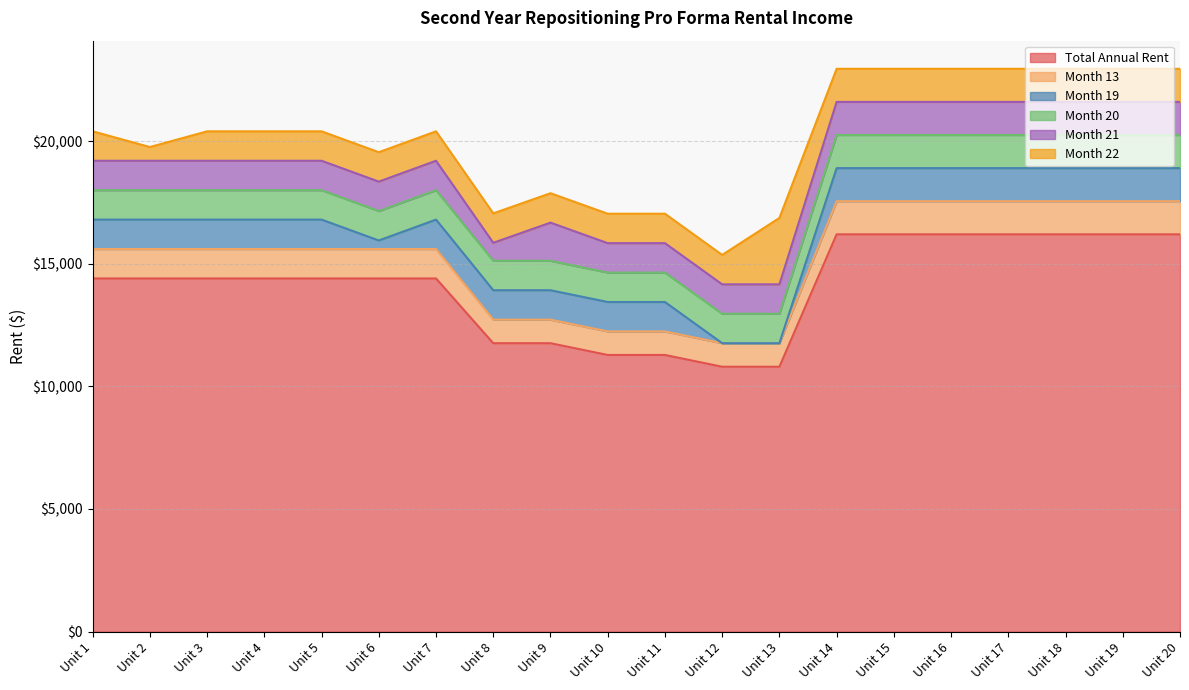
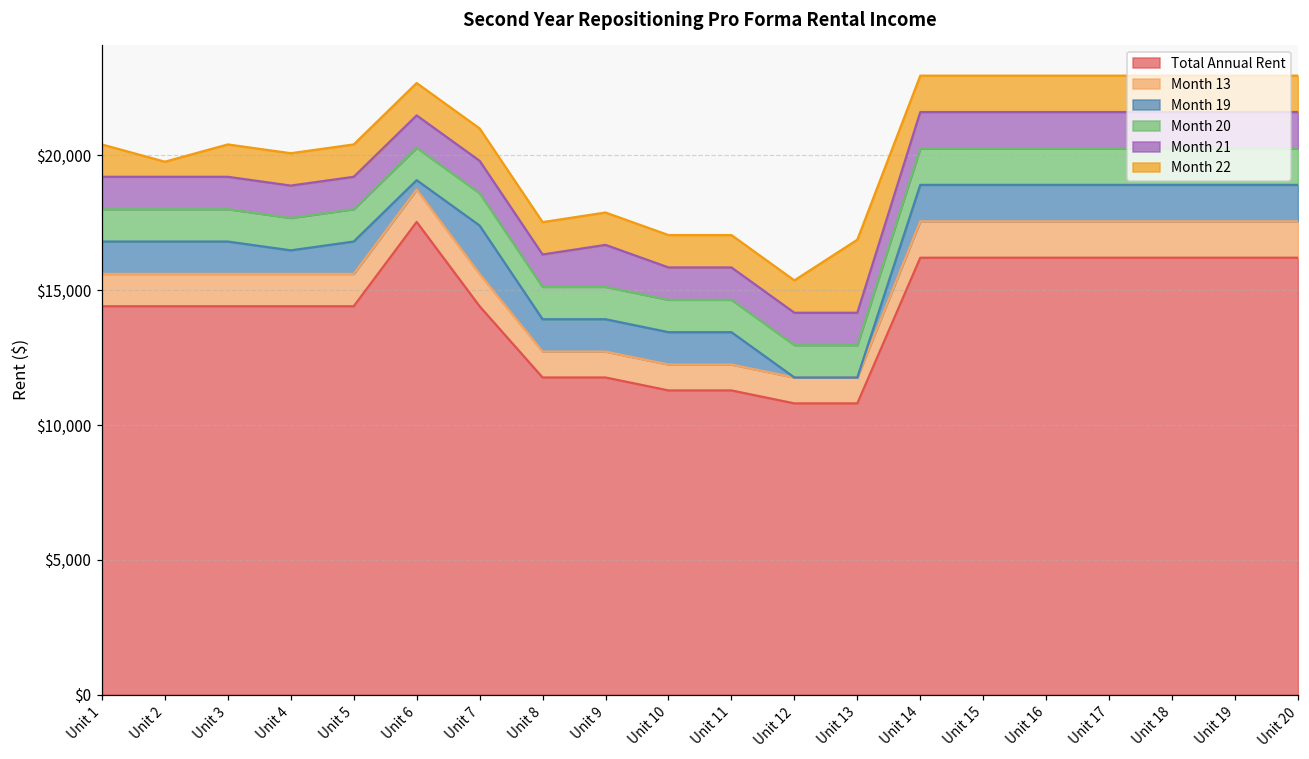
  {
    "Total Annual Rent": {
      "Unit 1": "$14,400",
      "Unit 2": "$14,400",
      "Unit 3": "$14,400",
      "Unit 4": "$14,400",
      "Unit 5": "$14,400",
-     "Unit 6": "$14,400",
+     "Unit 6": "$17,500",
      "Unit 7": "$14,400",
      "Unit 8": "$11,800",
      "Unit 9": "$11,800",
      "Unit 10": "$11,300",
      "Unit 11": "$11,300",
      "Unit 12": "$10,800",
      "Unit 13": "$10,800",
      "Unit 14": "$16,200",
      "Unit 15": "$16,200",
      "Unit 16": "$16,200",
      "Unit 17": "$16,200",
      "Unit 18": "$16,200",
      "Unit 19": "$16,200",
      "Unit 20": "$16,200"
    },
    "Month 13": {
      "Unit 1": "$1,200",
      "Unit 2": "$1,200",
      "Unit 3": "$1,200",
      "Unit 4": "$1,200",
      "Unit 5": "$1,200",
      "Unit 6": "$1,200",
      "Unit 7": "$1,200",
      "Unit 8": "$1,000",
      "Unit 9": "$1,000",
      "Unit 10": "$1,000",
      "Unit 11": "$1,000",
      "Unit 14": "$1,400",
      "Unit 15": "$1,400",
      "Unit 16": "$1,400",
      "Unit 17": "$1,400",
      "Unit 18": "$1,400",
      "Unit 19": "$1,400",
      "Unit 20": "$1,400"
    },
    "Month 19": {
      "Unit 1": "$1,200",
      "Unit 2": "$1,200",
      "Unit 3": "$1,200",
-     "Unit 4": "$1,200",
+     "Unit 4": "$900",
      "Unit 5": "$1,200",
      "Unit 6": "$300",
-     "Unit 7": "$1,200",
+     "Unit 7": "$1,800",
      "Unit 8": "$1,200",
      "Unit 9": "$1,200",
      "Unit 10": "$1,200",
      "Unit 11": "$1,200",
      "Unit 14": "$1,400",
      "Unit 15": "$1,400",
      "Unit 16": "$1,400",
      "Unit 17": "$1,400",
      "Unit 18": "$1,400",
      "Unit 19": "$1,400",
      "Unit 20": "$1,400"
    },
    "Month 20": {
      "Unit 1": "$1,200",
      "Unit 2": "$1,200",
      "Unit 3": "$1,200",
      "Unit 4": "$1,200",
      "Unit 5": "$1,200",
      "Unit 6": "$1,200",
      "Unit 7": "$1,200",
      "Unit 8": "$1,200",
      "Unit 9": "$1,200",
      "Unit 10": "$1,200",
      "Unit 11": "$1,200",
      "Unit 12": "$1,200",
      "Unit 13": "$1,200",
      "Unit 14": "$1,400",
      "Unit 15": "$1,400",
      "Unit 16": "$1,400",
      "Unit 17": "$1,400",
      "Unit 20": "$1,400"
    },
    "Month 21": {
      "Unit 1": "$1,200",
      "Unit 2": "$1,200",
      "Unit 3": "$1,200",
      "Unit 4": "$1,200",
      "Unit 5": "$1,200",
      "Unit 6": "$1,200",
      "Unit 7": "$1,200",
-     "Unit 8": "$700",
+     "Unit 8": "$1,200",
      "Unit 9": "$1,600",
      "Unit 10": "$1,200",
      "Unit 11": "$1,200",
      "Unit 12": "$1,200",
      "Unit 13": "$1,200",
      "Unit 14": "$1,400",
      "Unit 15": "$1,400",
      "Unit 16": "$1,400",
      "Unit 17": "$1,400",
      "Unit 20": "$1,400"
    },
    "Month 22": {
      "Unit 1": "$1,200",
      "Unit 2": "$600",
      "Unit 3": "$1,200",
      "Unit 4": "$1,200",
      "Unit 5": "$1,200",
      "Unit 6": "$1,200",
      "Unit 7": "$1,200",
      "Unit 8": "$1,200",
      "Unit 9": "$1,200",
      "Unit 10": "$1,200",
      "Unit 11": "$1,200",
      "Unit 12": "$1,200",
      "Unit 13": "$2,700",
      "Unit 14": "$1,400",
      "Unit 15": "$1,400",
      "Unit 16": "$1,400",
      "Unit 17": "$1,400",
      "Unit 20": "$1,400"
    }
  }
